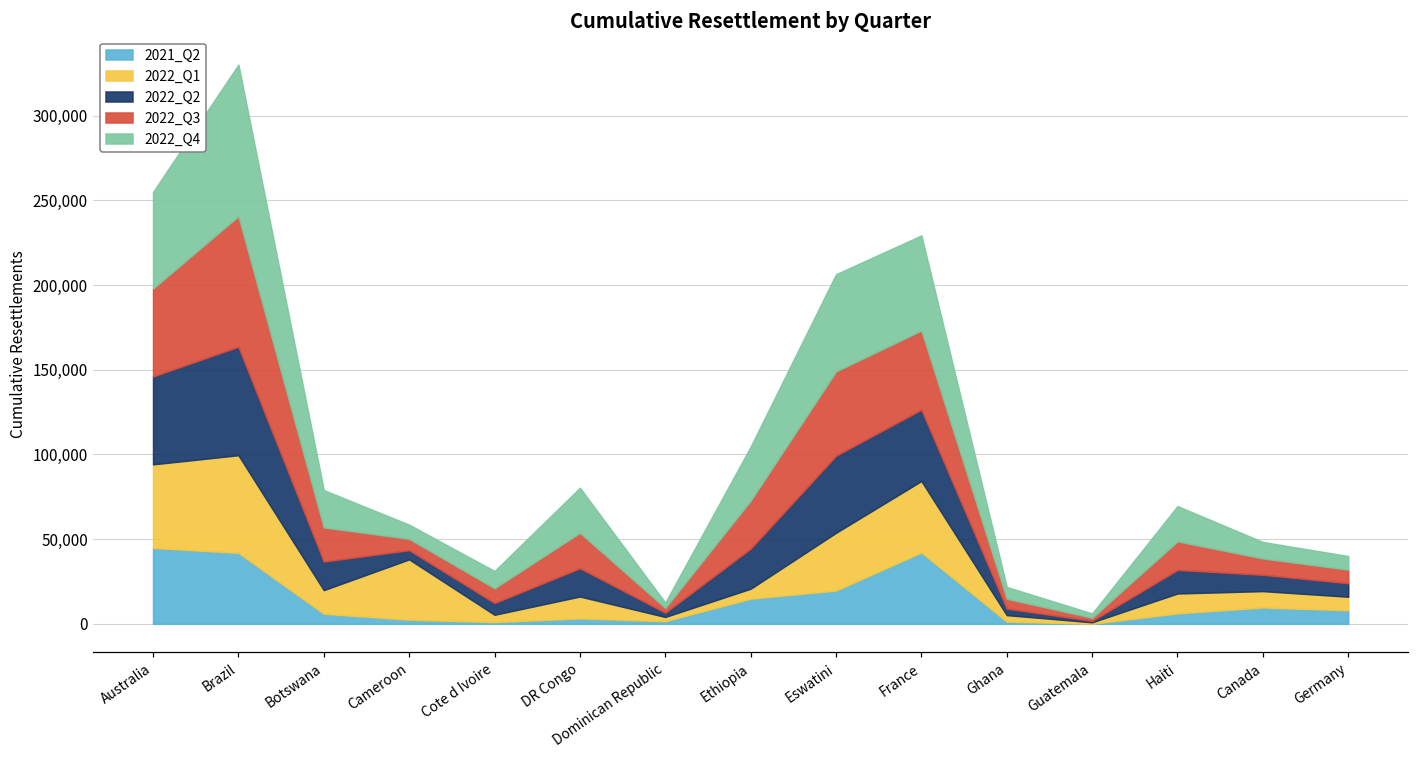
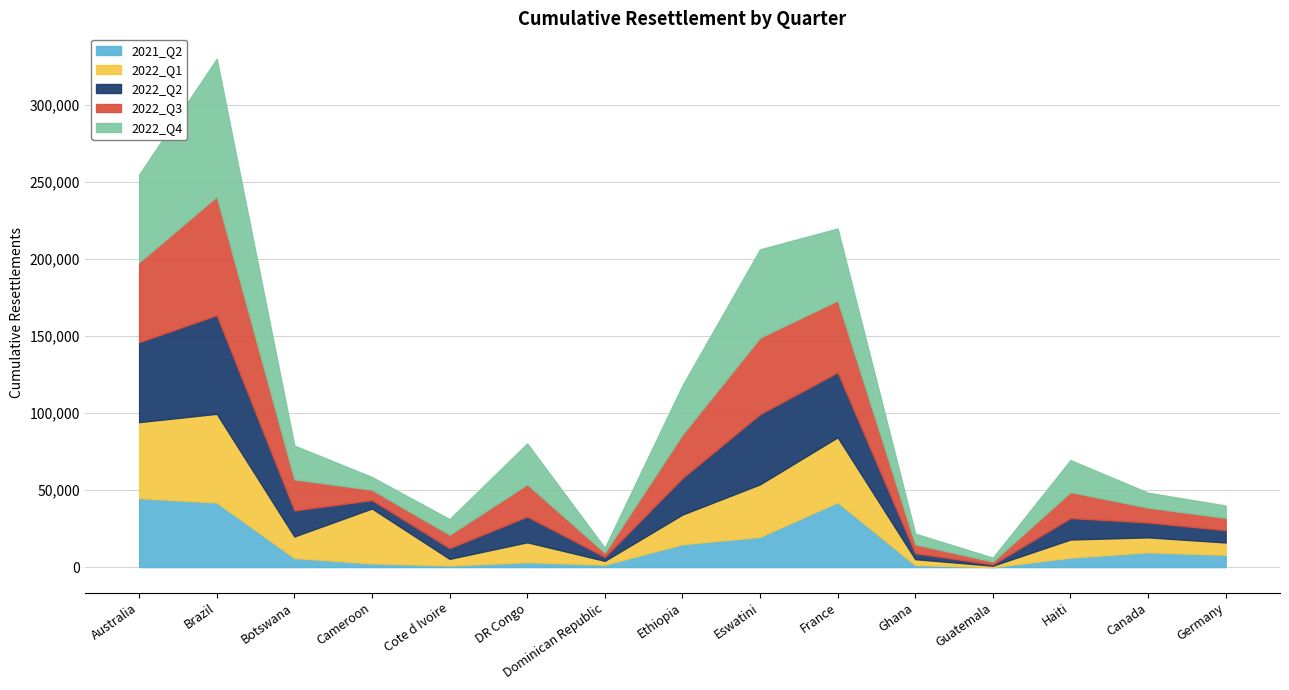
  {
    "2021_Q2": {
      "Australia": "45,000",
      "Brazil": "42,000",
      "Botswana": "6,000",
      "Cameroon": "2,000",
      "DR Congo": "3,000",
      "Ethiopia": "15,000",
      "Eswatini": "20,000",
      "France": "42,000",
      "Haiti": "6,000",
      "Canada": "10,000",
      "Germany": "8,000"
    },
    "2022_Q1": {
      "Australia": "49,000",
      "Brazil": "58,000",
      "Botswana": "14,000",
      "Cameroon": "36,000",
      "Cote d Ivoire": "4,000",
      "DR Congo": "13,000",
      "Dominican Republic": "2,000",
-     "Ethiopia": "6,000",
+     "Ethiopia": "19,000",
      "Eswatini": "34,000",
      "France": "42,000",
      "Ghana": "4,000",
      "Haiti": "12,000",
      "Canada": "10,000",
      "Germany": "8,000"
    },
    "2022_Q2": {
      "Australia": "52,000",
      "Brazil": "64,000",
      "Botswana": "17,000",
      "Cameroon": "5,000",
      "Cote d Ivoire": "7,000",
      "DR Congo": "17,000",
      "Dominican Republic": "3,000",
      "Ethiopia": "24,000",
      "Eswatini": "46,000",
      "France": "42,000",
      "Ghana": "4,000",
      "Haiti": "14,000",
      "Canada": "10,000",
      "Germany": "8,000"
    },
    "2022_Q3": {
      "Australia": "52,000",
      "Brazil": "77,000",
      "Botswana": "20,000",
      "Cameroon": "7,000",
      "Cote d Ivoire": "9,000",
      "DR Congo": "21,000",
      "Dominican Republic": "3,000",
      "Ethiopia": "28,000",
      "Eswatini": "50,000",
      "France": "47,000",
      "Ghana": "6,000",
      "Guatemala": "2,000",
      "Haiti": "17,000",
      "Canada": "10,000",
      "Germany": "8,000"
    },
    "2022_Q4": {
      "Australia": "57,000",
      "Brazil": "89,000",
      "Botswana": "22,000",
      "Cameroon": "8,000",
      "Cote d Ivoire": "10,000",
      "DR Congo": "27,000",
      "Dominican Republic": "3,000",
      "Ethiopia": "32,000",
      "Eswatini": "57,000",
-     "France": "56,000",
+     "France": "47,000",
      "Ghana": "7,000",
      "Guatemala": "3,000",
      "Haiti": "21,000",
      "Canada": "10,000",
      "Germany": "8,000"
    }
  }
